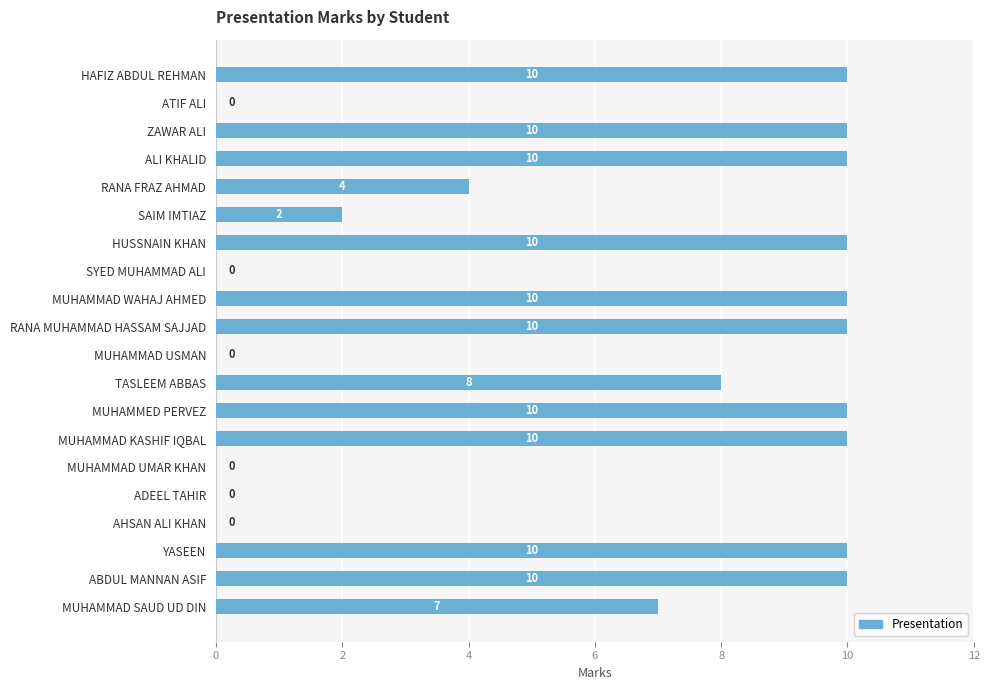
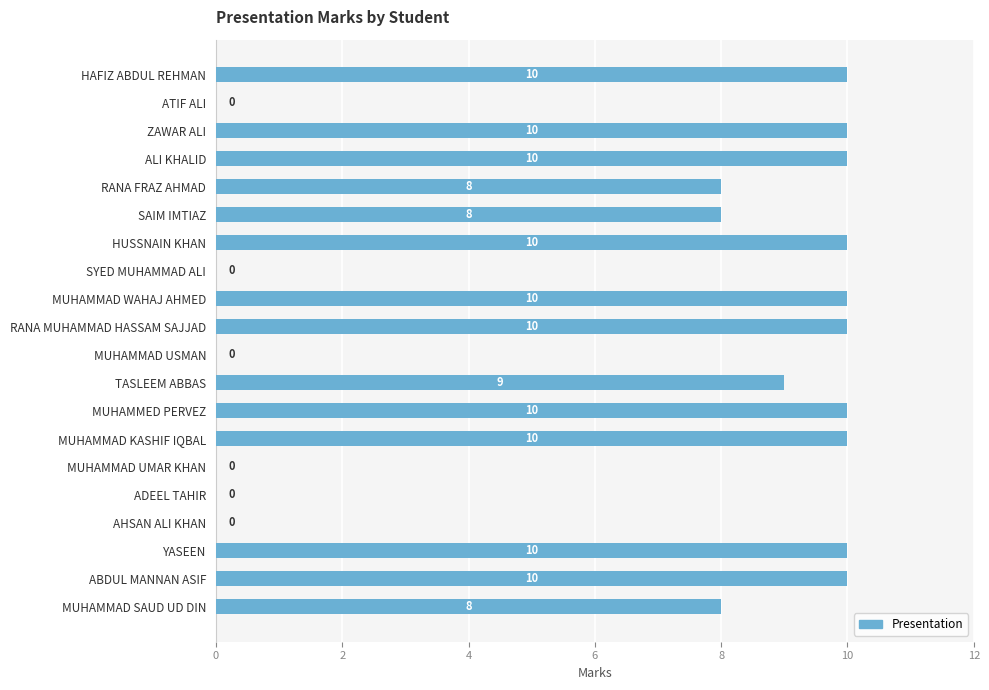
  {
    "HAFIZ ABDUL REHMAN": 10,
    "ATIF ALI": 0,
    "ZAWAR ALI": 10,
    "ALI KHALID": 10,
-   "RANA FRAZ AHMAD": 4,
-   "SAIM IMTIAZ": 2,
+   "RANA FRAZ AHMAD": 8,
+   "SAIM IMTIAZ": 8,
    "HUSSNAIN KHAN": 10,
    "SYED MUHAMMAD ALI": 0,
    "MUHAMMAD WAHAJ AHMED": 10,
    "RANA MUHAMMAD HASSAM SAJJAD": 10,
    "MUHAMMAD USMAN": 0,
-   "TASLEEM ABBAS": 8,
+   "TASLEEM ABBAS": 9,
    "MUHAMMED PERVEZ": 10,
    "MUHAMMAD KASHIF IQBAL": 10,
    "MUHAMMAD UMAR KHAN": 0,
    "ADEEL TAHIR": 0,
    "AHSAN ALI KHAN": 0,
    "YASEEN": 10,
    "ABDUL MANNAN ASIF": 10,
-   "MUHAMMAD SAUD UD DIN": 7
+   "MUHAMMAD SAUD UD DIN": 8
  }
